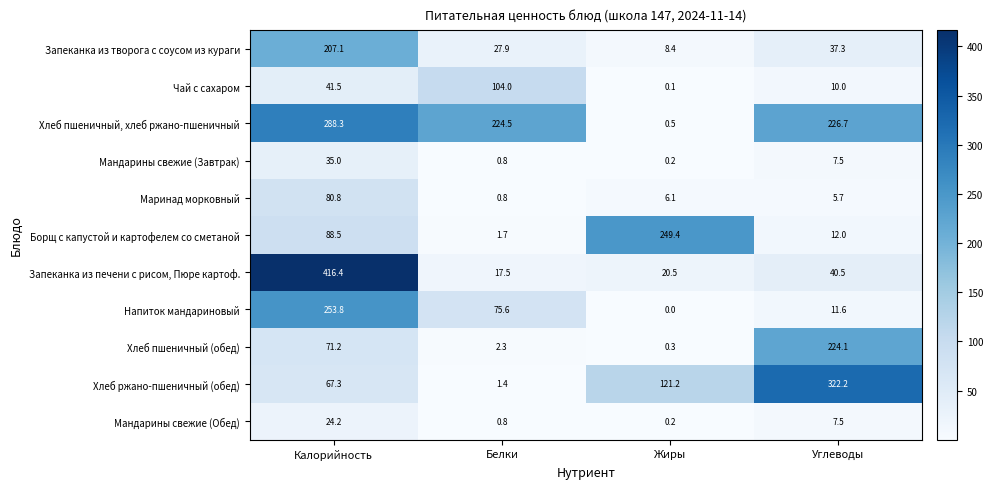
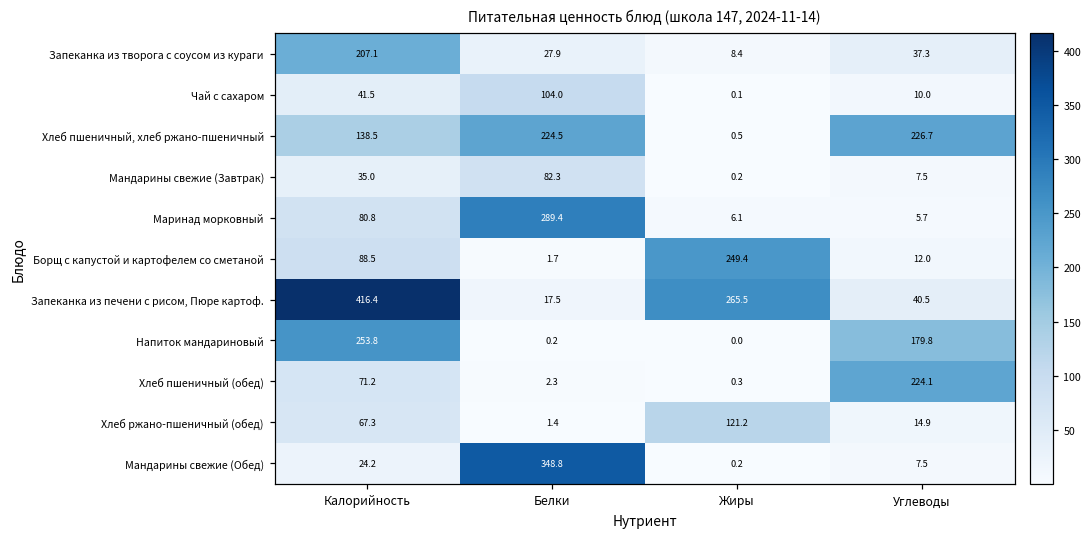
  {
    "Запеканка из творога с соусом из кураги": {
      "Калорийность": 207.1,
      "Белки": 27.9,
      "Жиры": 8.4,
      "Углеводы": 37.3
    },
    "Чай с сахаром": {
      "Калорийность": 41.5,
      "Белки": 104.0,
      "Жиры": 0.1,
      "Углеводы": 10.0
    },
    "Хлеб пшеничный, хлеб ржано-пшеничный": {
-     "Калорийность": 288.3,
+     "Калорийность": 138.5,
      "Белки": 224.5,
      "Жиры": 0.5,
      "Углеводы": 226.7
    },
    "Мандарины свежие (Завтрак)": {
      "Калорийность": 35.0,
-     "Белки": 0.8,
+     "Белки": 82.3,
      "Жиры": 0.2,
      "Углеводы": 7.5
    },
    "Маринад морковный": {
      "Калорийность": 80.8,
-     "Белки": 0.8,
+     "Белки": 289.4,
      "Жиры": 6.1,
      "Углеводы": 5.7
    },
    "Борщ с капустой и картофелем со сметаной": {
      "Калорийность": 88.5,
      "Белки": 1.7,
      "Жиры": 249.4,
      "Углеводы": 12.0
    },
    "Запеканка из печени с рисом, Пюре картоф.": {
      "Калорийность": 416.4,
      "Белки": 17.5,
-     "Жиры": 20.5,
+     "Жиры": 265.5,
      "Углеводы": 40.5
    },
    "Напиток мандариновый": {
      "Калорийность": 253.8,
-     "Белки": 75.6,
+     "Белки": 0.2,
      "Жиры": 0.0,
-     "Углеводы": 11.6
+     "Углеводы": 179.8
    },
    "Хлеб пшеничный (обед)": {
      "Калорийность": 71.2,
      "Белки": 2.3,
      "Жиры": 0.3,
      "Углеводы": 224.1
    },
    "Хлеб ржано-пшеничный (обед)": {
      "Калорийность": 67.3,
      "Белки": 1.4,
      "Жиры": 121.2,
-     "Углеводы": 322.2
+     "Углеводы": 14.9
    },
    "Мандарины свежие (Обед)": {
      "Калорийность": 24.2,
-     "Белки": 0.8,
+     "Белки": 348.8,
      "Жиры": 0.2,
      "Углеводы": 7.5
    }
  }
